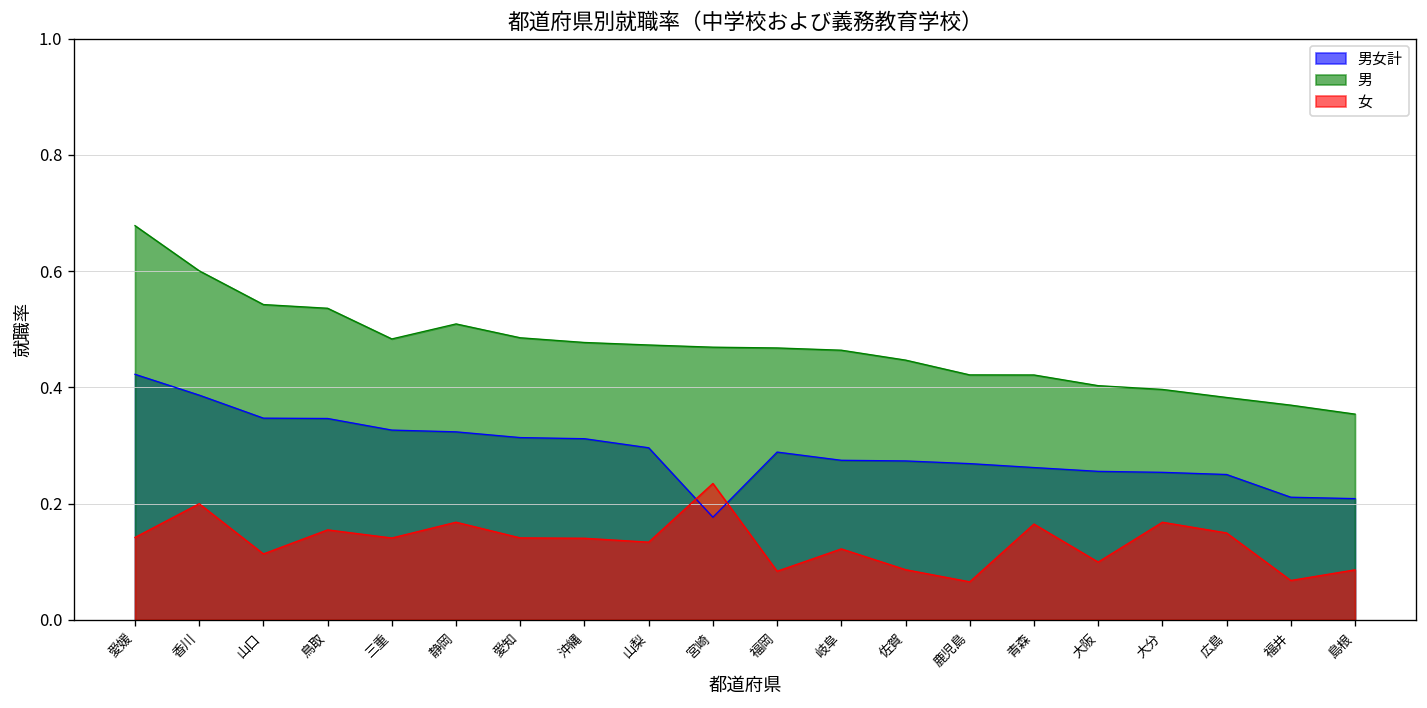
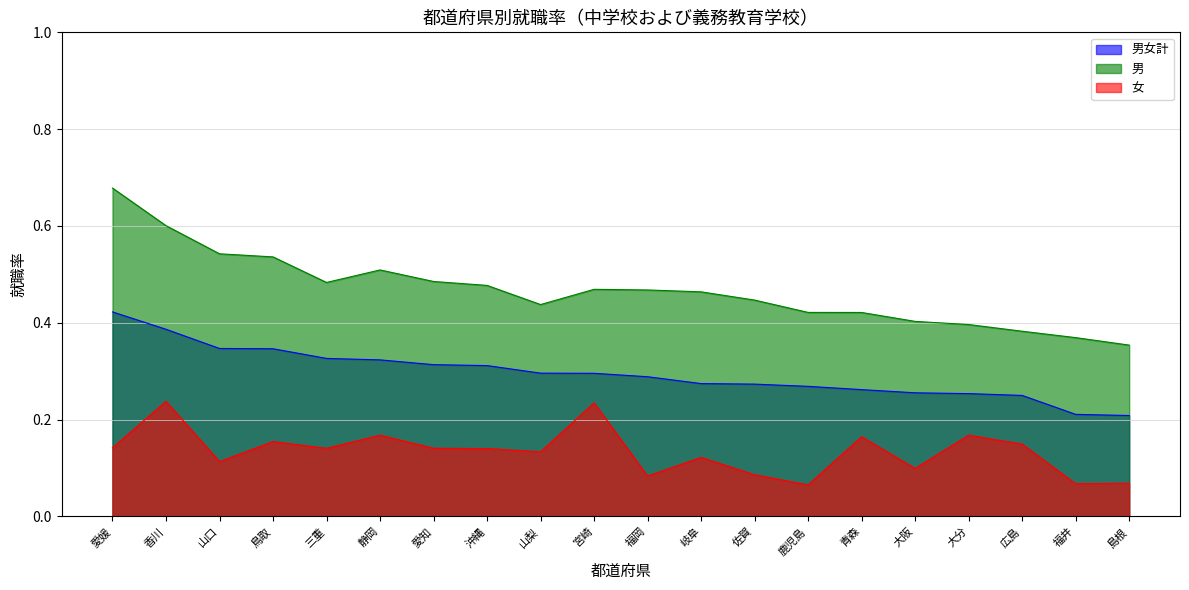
  {
    "男女計": {
      "愛媛": 0.42,
      "香川": 0.39,
      "山口": 0.35,
      "鳥取": 0.35,
      "三重": 0.33,
      "静岡": 0.32,
      "愛知": 0.31,
      "沖縄": 0.31,
      "山梨": 0.30,
-     "宮崎": 0.18,
+     "宮崎": 0.30,
      "福岡": 0.29,
      "岐阜": 0.27,
      "佐賀": 0.27,
      "鹿児島": 0.27,
      "青森": 0.26,
      "大阪": 0.26,
      "大分": 0.25,
      "広島": 0.25,
      "福井": 0.21,
      "島根": 0.21
    },
    "男": {
      "愛媛": 0.68,
      "香川": 0.60,
      "山口": 0.54,
      "鳥取": 0.54,
      "三重": 0.48,
      "静岡": 0.51,
      "愛知": 0.49,
      "沖縄": 0.48,
-     "山梨": 0.47,
+     "山梨": 0.44,
      "宮崎": 0.47,
      "福岡": 0.47,
      "岐阜": 0.46,
      "佐賀": 0.45,
      "鹿児島": 0.42,
      "青森": 0.42,
      "大阪": 0.40,
      "大分": 0.40,
      "広島": 0.38,
      "福井": 0.37,
      "島根": 0.35
    },
    "女": {
      "愛媛": 0.14,
-     "香川": 0.20,
+     "香川": 0.24,
      "山口": 0.11,
      "鳥取": 0.15,
      "三重": 0.14,
      "静岡": 0.17,
      "愛知": 0.14,
      "沖縄": 0.14,
      "山梨": 0.13,
      "宮崎": 0.23,
      "福岡": 0.08,
      "岐阜": 0.12,
      "佐賀": 0.09,
      "鹿児島": 0.07,
      "青森": 0.16,
      "大阪": 0.10,
      "大分": 0.17,
      "広島": 0.15,
      "福井": 0.07,
-     "島根": 0.09
+     "島根": 0.07
    }
  }
